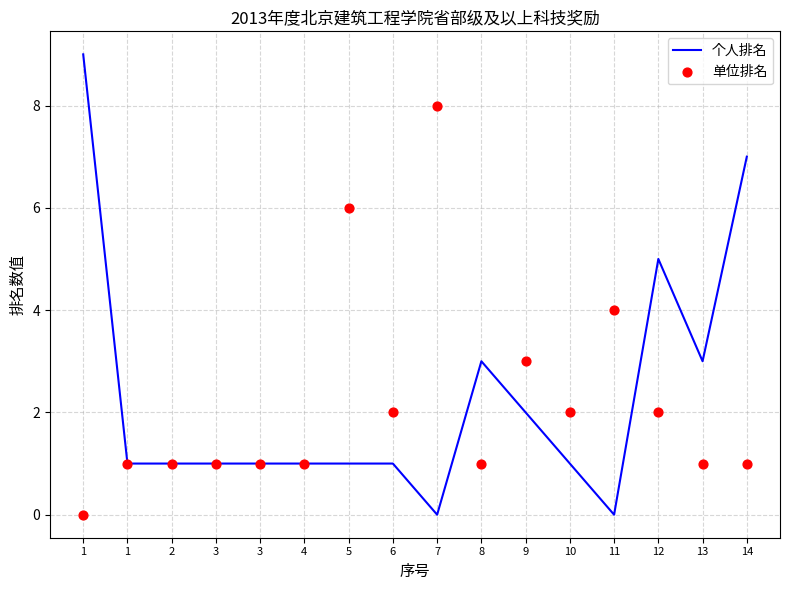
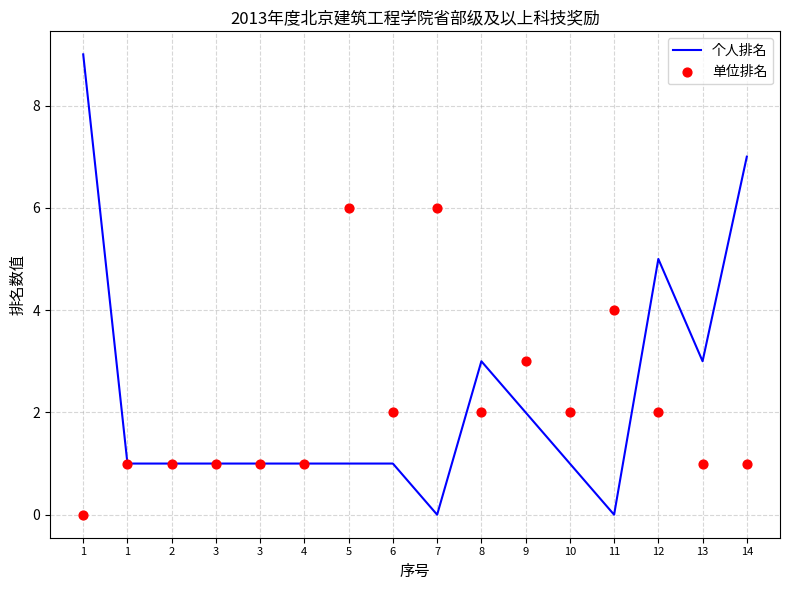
  {
    "个人排名": {
      "5": 1,
      "6": 1,
      "7": 0,
      "8": 3,
      "9": 2,
      "10": 1,
      "11": 0,
      "12": 5,
      "13": 3,
      "14": 7
    },
    "单位排名": {
-     "7": 8,
-     "8": 1
+     "7": 6,
+     "8": 2
    }
  }
